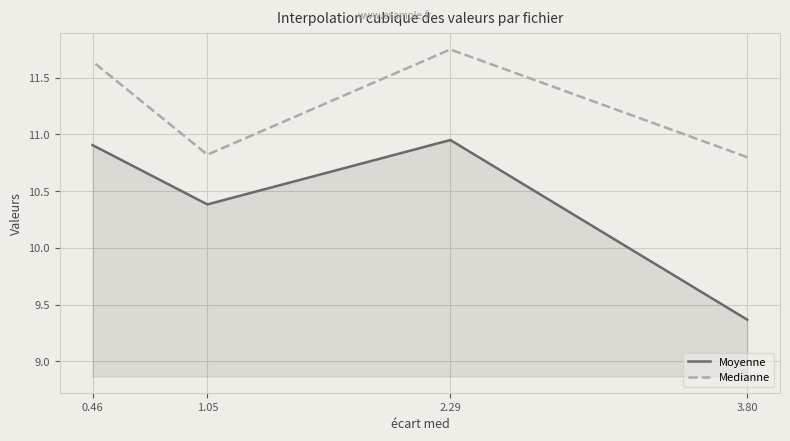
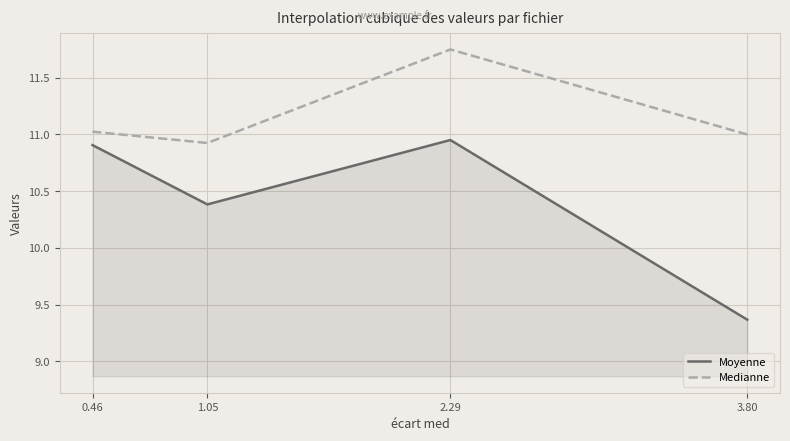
  {
    "Moyenne": {
      "0.46": 10.91,
      "1.05": 10.38,
      "2.29": 10.95,
      "3.80": 9.37
    },
    "Medianne": {
-     "0.46": 11.64,
-     "1.05": 10.82,
+     "0.46": 11.02,
+     "1.05": 10.93,
      "2.29": 11.75,
-     "3.80": 10.8
+     "3.80": 11.0
    }
  }
